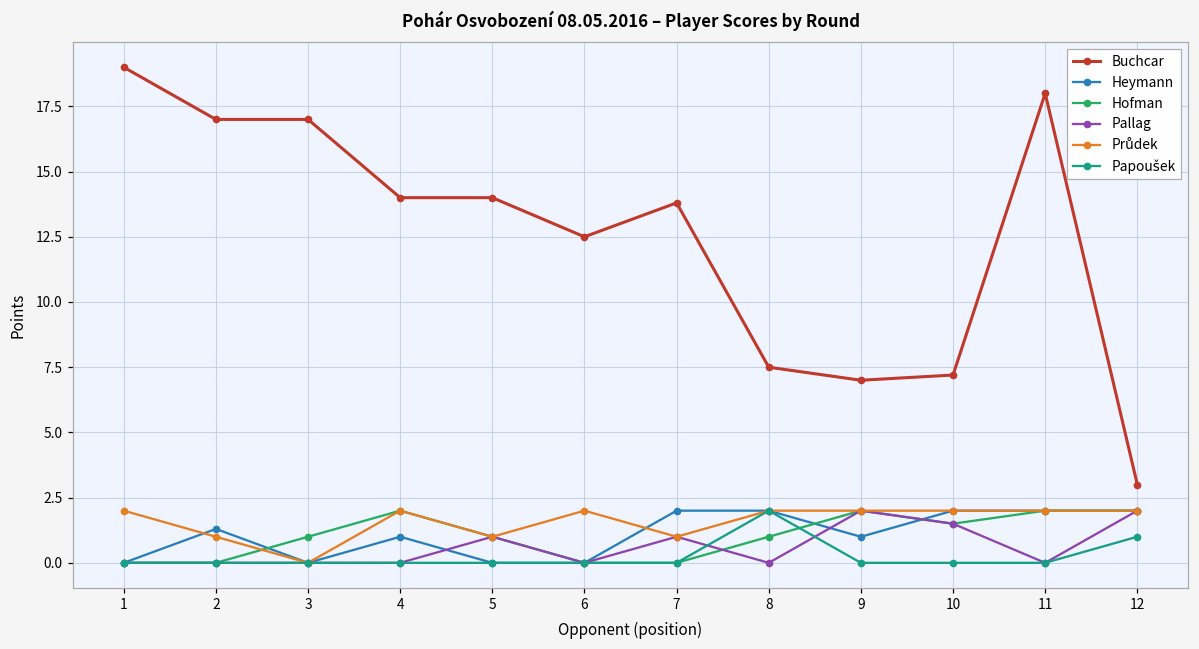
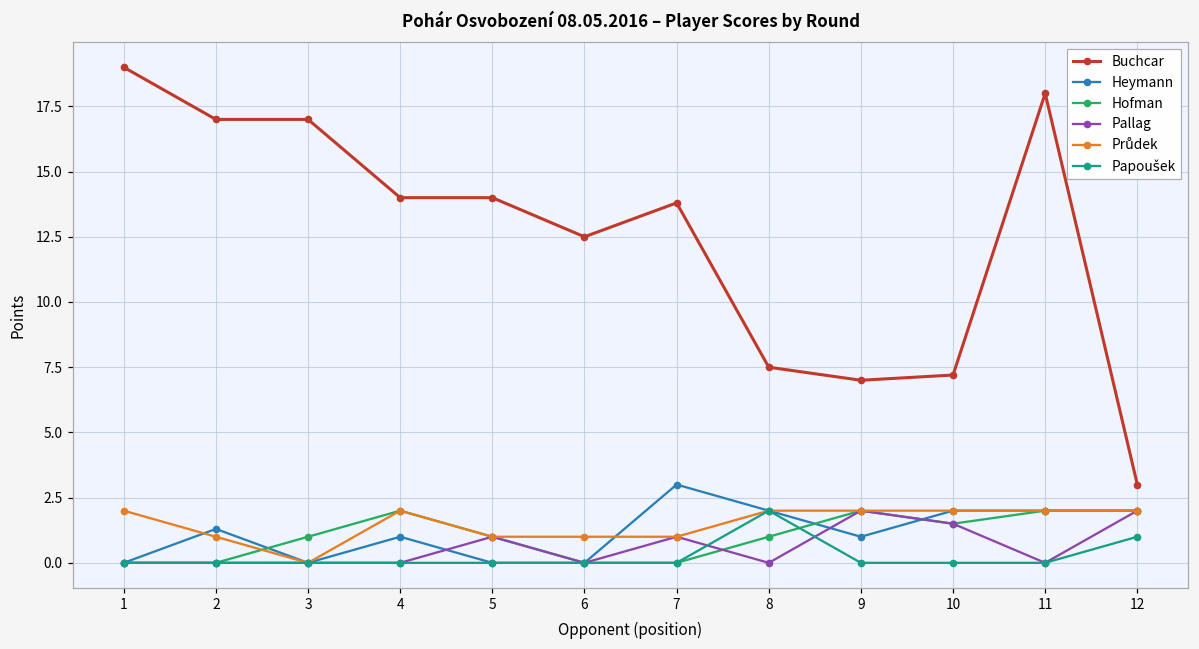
  {
    "Buchcar": {
      "1": 19,
      "2": 17,
      "3": 17,
      "4": 14,
      "5": 14,
      "6": 12.5,
      "7": 13.8,
      "8": 7.5,
      "9": 7,
      "10": 7.2,
      "11": 18,
      "12": 3
    },
    "Heymann": {
      "2": 1.3,
      "4": 1,
-     "7": 2,
+     "7": 3,
      "9": 1
    },
    "Pallag": {
      "8": 0
    },
    "Průdek": {
      "1": 2,
      "2": 1,
-     "6": 2
+     "6": 1
    }
  }
